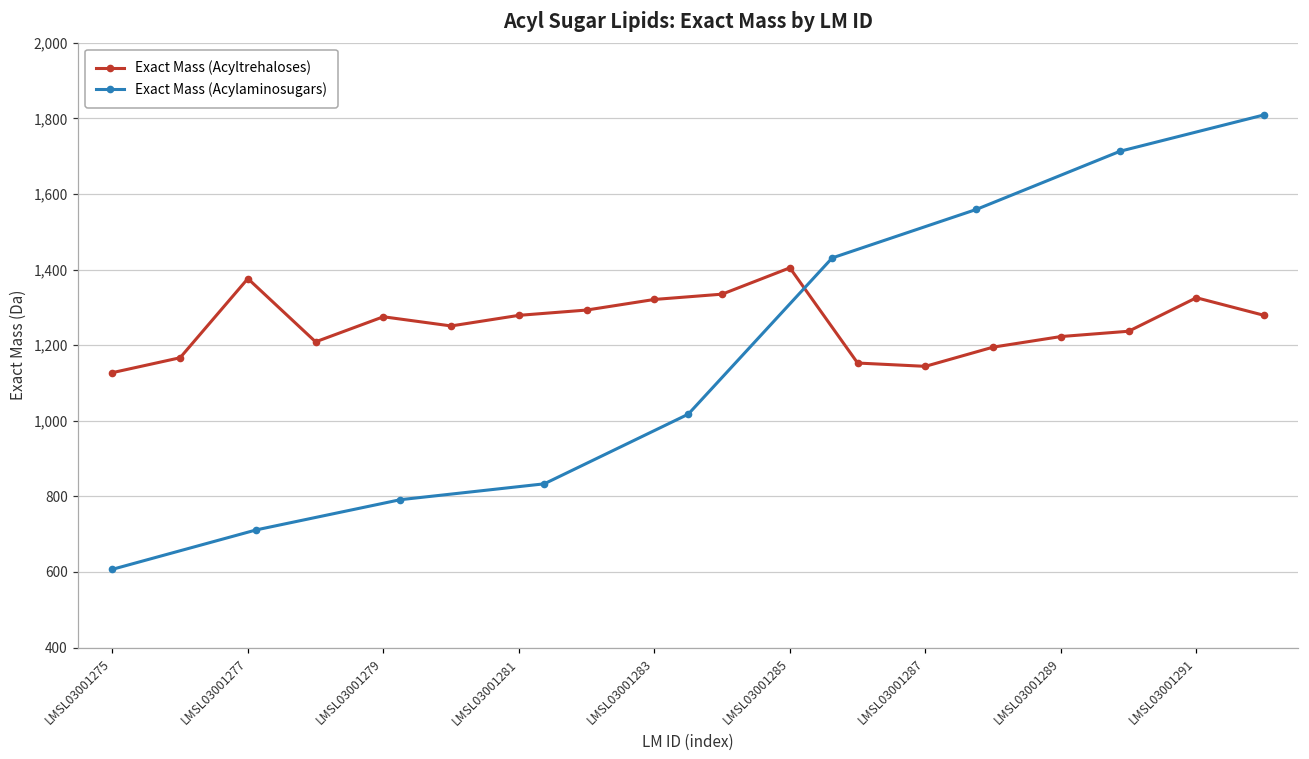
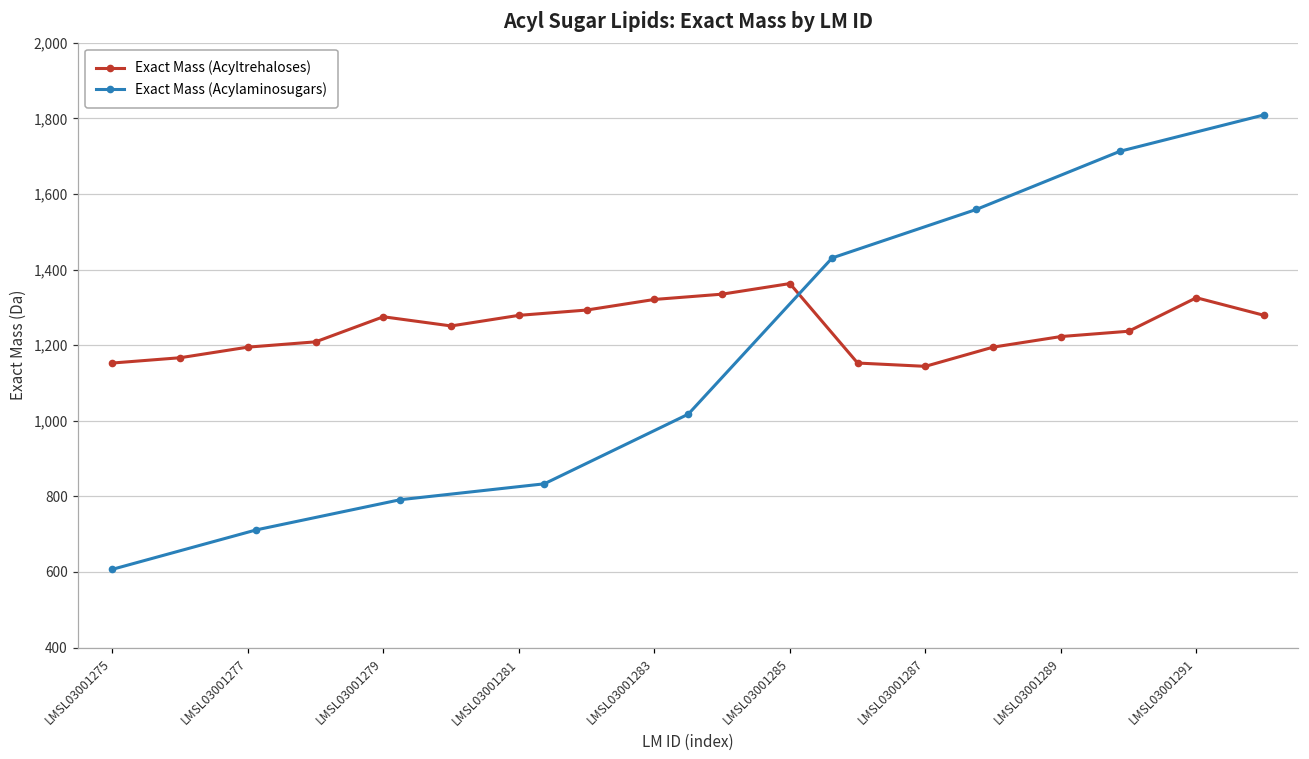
  {
    "Exact Mass (Acyltrehaloses)": {
-     "LMSL03001275": "1,130",
-     "LMSL03001277": "1,380",
+     "LMSL03001275": "1,150",
+     "LMSL03001277": "1,190",
      "LMSL03001279": "1,280",
      "LMSL03001281": "1,280",
      "LMSL03001283": "1,320",
-     "LMSL03001285": "1,400",
+     "LMSL03001285": "1,360",
      "LMSL03001287": "1,140",
      "LMSL03001289": "1,220",
      "LMSL03001291": "1,330"
    },
    "Exact Mass (Acylaminosugars)": {
      "LMSL03001275": "610"
    }
  }
